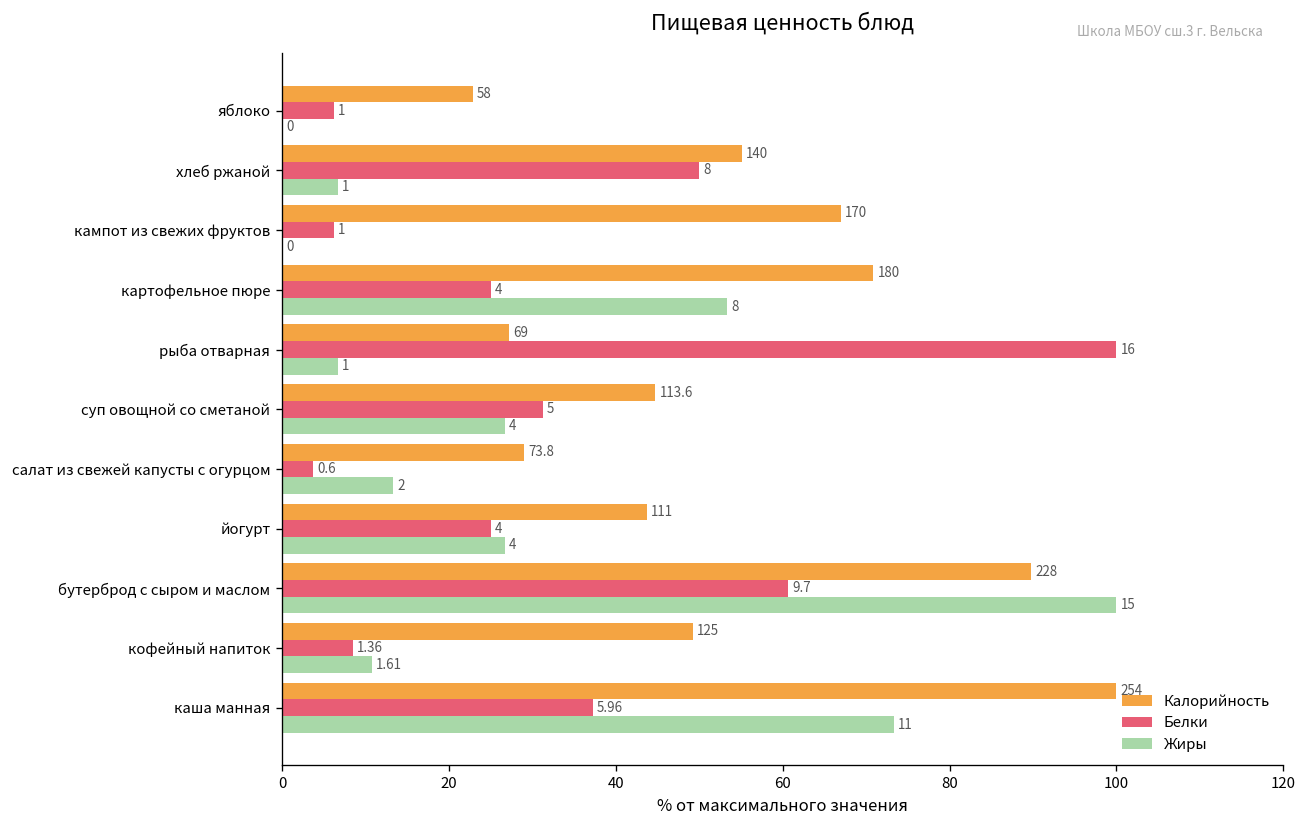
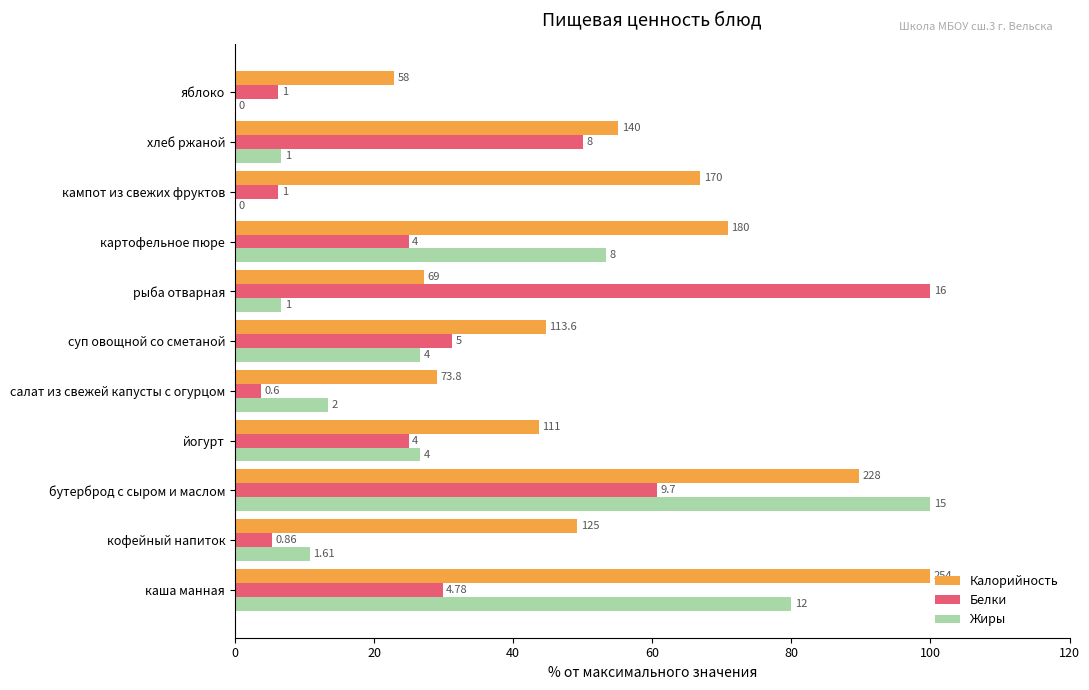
  {
    "Белки": {
-     "кофейный напиток": 1.36,
-     "каша манная": 5.96
+     "кофейный напиток": 0.86,
+     "каша манная": 4.78
    },
    "Жиры": {
      "яблоко": 0,
      "кампот из свежих фруктов": 0,
-     "каша манная": 11
+     "каша манная": 12
    }
  }
